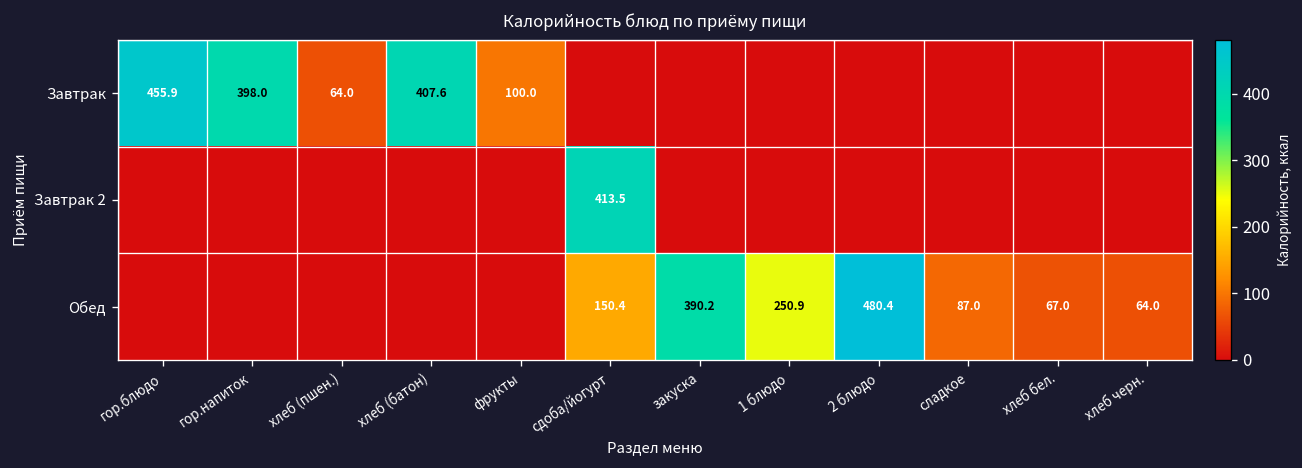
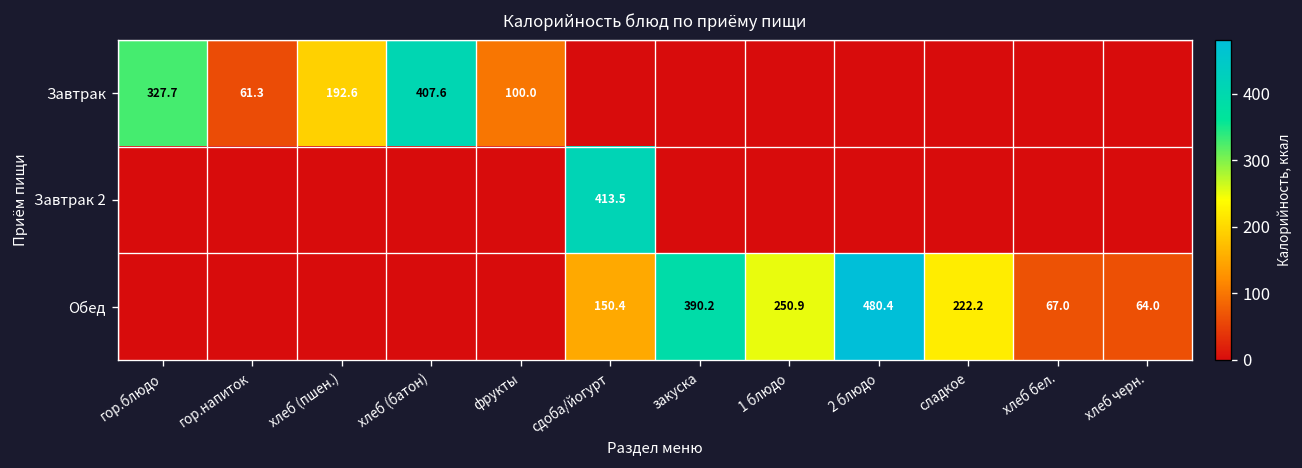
  {
    "Завтрак": {
-     "гор.блюдо": 455.9,
-     "гор.напиток": 398.0,
-     "хлеб (пшен.)": 64.0,
+     "гор.блюдо": 327.7,
+     "гор.напиток": 61.3,
+     "хлеб (пшен.)": 192.6,
      "хлеб (батон)": 407.6,
      "фрукты": 100.0
    },
    "Завтрак 2": {
      "сдоба/йогурт": 413.5
    },
    "Обед": {
      "сдоба/йогурт": 150.4,
      "закуска": 390.2,
      "1 блюдо": 250.9,
      "2 блюдо": 480.4,
-     "сладкое": 87.0,
+     "сладкое": 222.2,
      "хлеб бел.": 67.0,
      "хлеб черн.": 64.0
    }
  }
